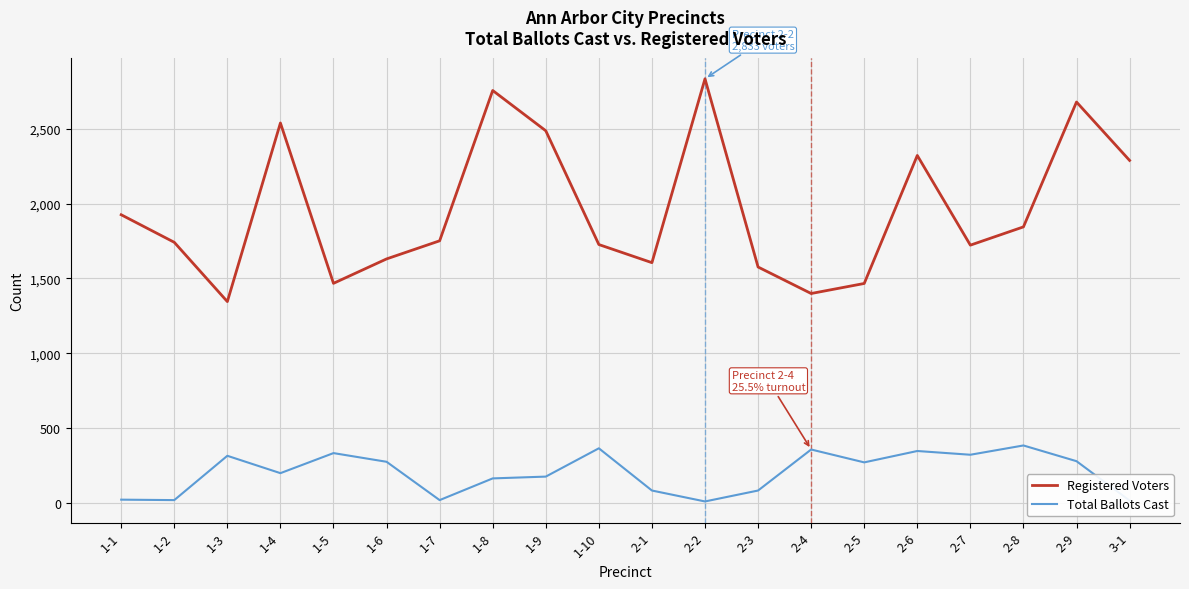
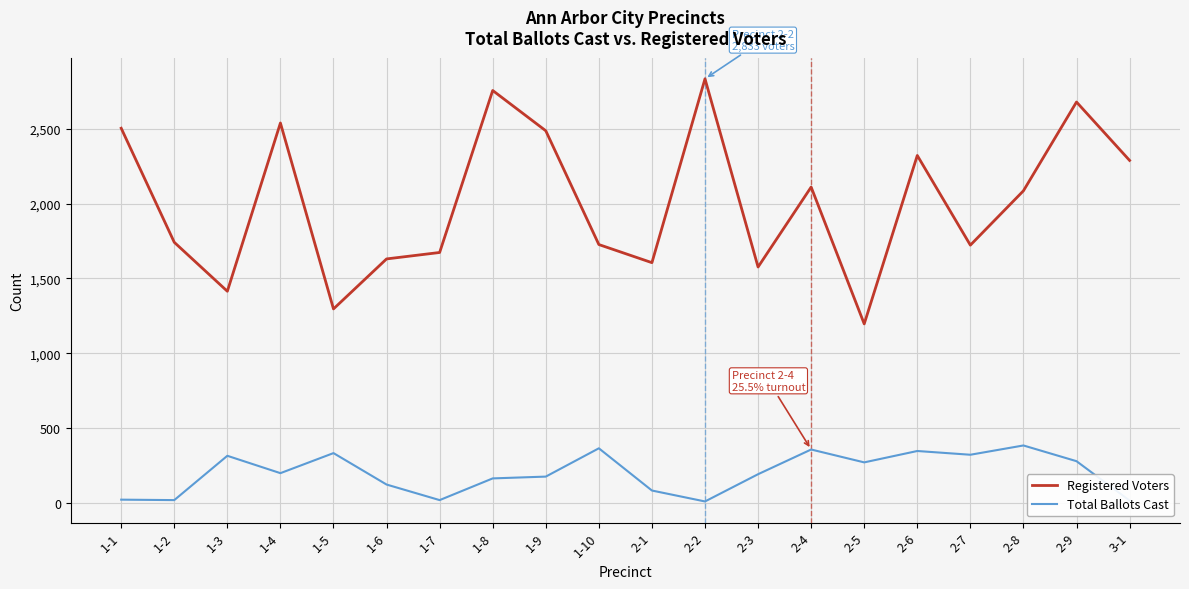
  {
    "Registered Voters": {
-     "1-1": "1,930",
+     "1-1": "2,500",
      "1-2": "1,740",
-     "1-3": "1,350",
+     "1-3": "1,410",
      "1-4": "2,540",
-     "1-5": "1,470",
+     "1-5": "1,300",
      "1-6": "1,630",
-     "1-7": "1,750",
+     "1-7": "1,670",
      "1-8": "2,760",
      "1-9": "2,490",
      "1-10": "1,730",
      "2-1": "1,610",
      "2-3": "1,580",
-     "2-4": "1,400",
-     "2-5": "1,470",
+     "2-4": "2,110",
+     "2-5": "1,200",
      "2-6": "2,320",
      "2-7": "1,720",
-     "2-8": "1,840",
+     "2-8": "2,090",
      "2-9": "2,680",
      "3-1": "2,290"
    },
    "Total Ballots Cast": {
      "1-1": "20",
      "1-2": "20",
      "1-3": "320",
      "1-4": "200",
      "1-5": "330",
-     "1-6": "280",
+     "1-6": "120",
      "1-7": "20",
      "1-8": "160",
      "1-9": "180",
      "1-10": "370",
      "2-1": "80",
      "2-2": "10",
-     "2-3": "80",
+     "2-3": "190",
      "2-5": "270",
      "2-6": "350",
      "2-7": "320",
      "2-8": "380",
      "2-9": "280"
    }
  }
